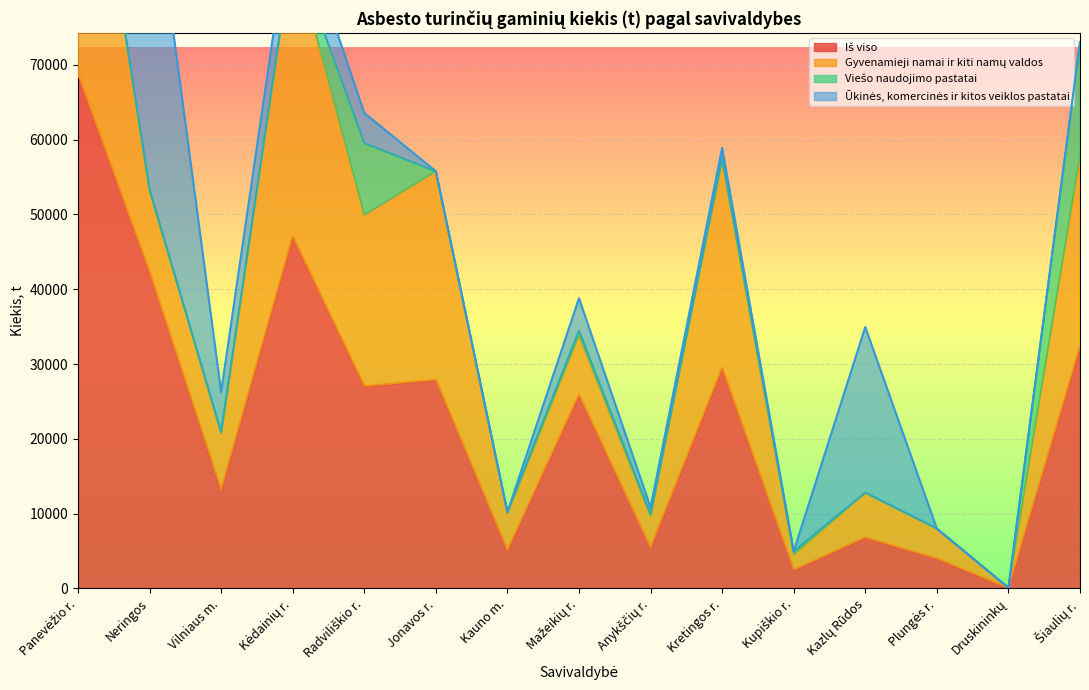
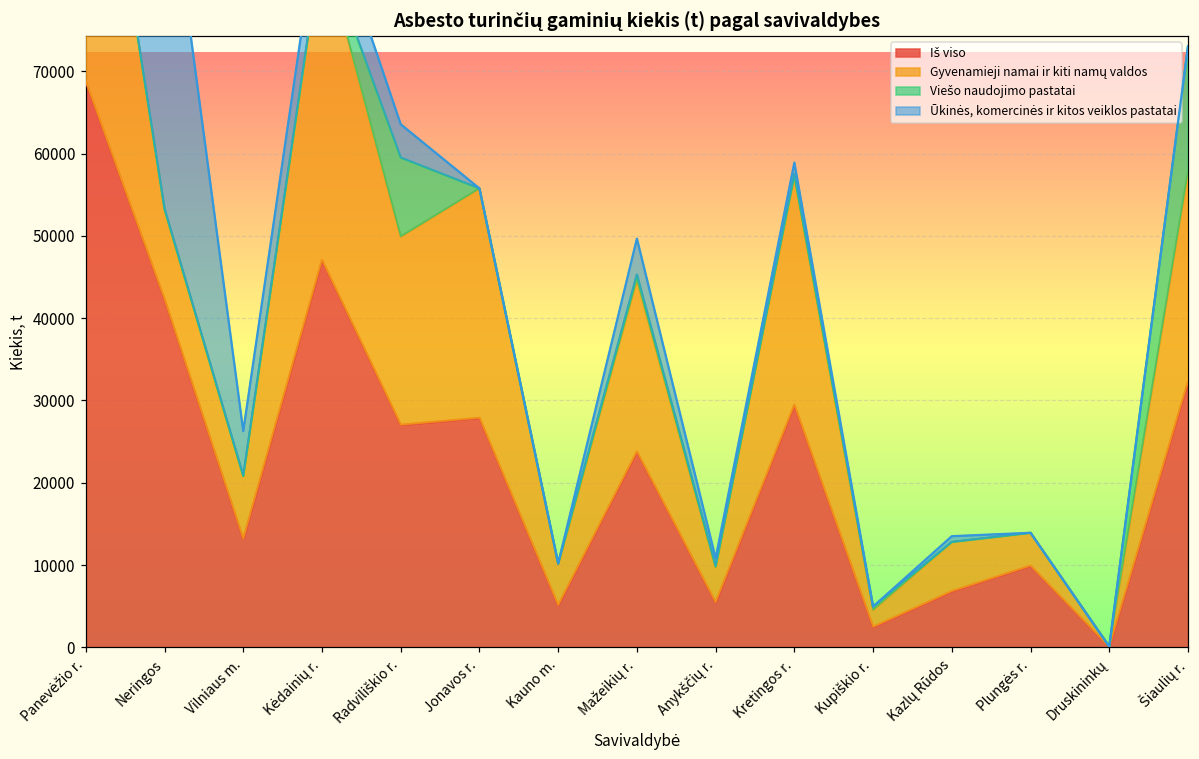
  {
    "Iš viso": {
      "Panevėžio r.": 69000,
      "Neringos": 42000,
      "Vilniaus m.": 13000,
      "Kėdainių r.": 47000,
      "Radviliškio r.": 27000,
      "Jonavos r.": 28000,
      "Kauno m.": 5000,
-     "Mažeikių r.": 26000,
+     "Mažeikių r.": 24000,
      "Anykščių r.": 5000,
      "Kretingos r.": 29000,
      "Kupiškio r.": 2000,
      "Kazlų Rūdos": 7000,
-     "Plungės r.": 4000,
+     "Plungės r.": 10000,
      "Šiaulių r.": 32000
    },
    "Gyvenamieji namai ir kiti namų valdos": {
      "Radviliškio r.": 23000,
-     "Mažeikių r.": 8000,
+     "Mažeikių r.": 21000,
      "Kupiškio r.": 2000,
      "Šiaulių r.": 26000
    },
    "Viešo naudojimo pastatai": {
      "Radviliškio r.": 10000,
      "Mažeikių r.": 1000
    },
    "Ūkinės, komercinės ir kitos veiklos pastatai": {
      "Vilniaus m.": 5000,
      "Radviliškio r.": 4000,
      "Mažeikių r.": 4000,
      "Anykščių r.": 1000,
      "Kretingos r.": 1000,
-     "Kazlų Rūdos": 22000
+     "Kazlų Rūdos": 1000
    }
  }
